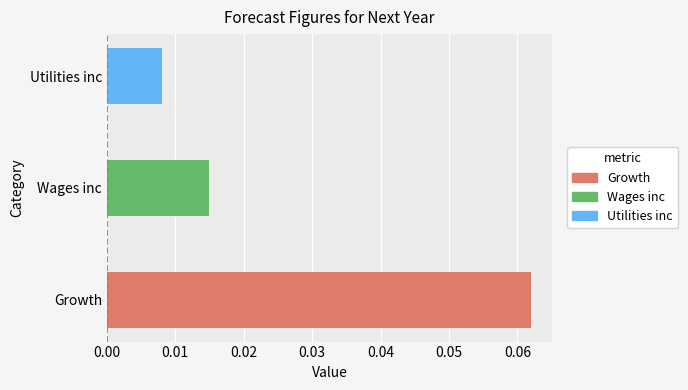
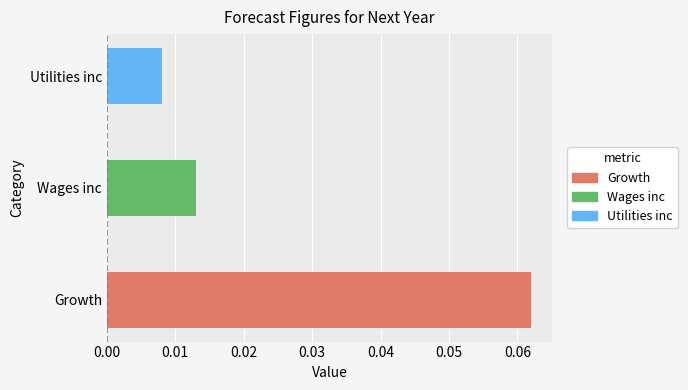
  {
    "Utilities inc": 0.008,
-   "Wages inc": 0.015,
+   "Wages inc": 0.013,
    "Growth": 0.062
  }
